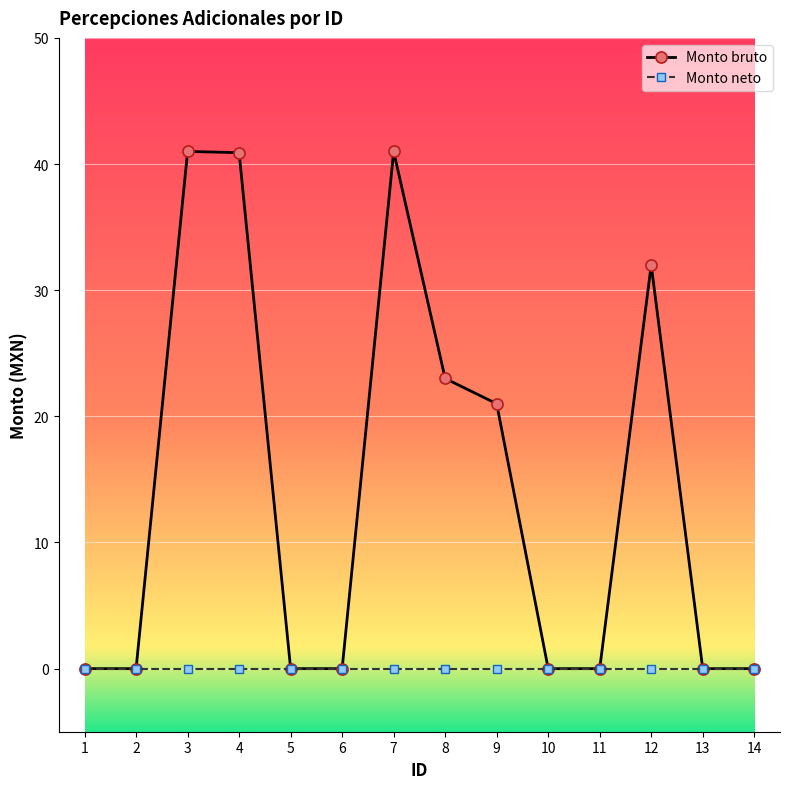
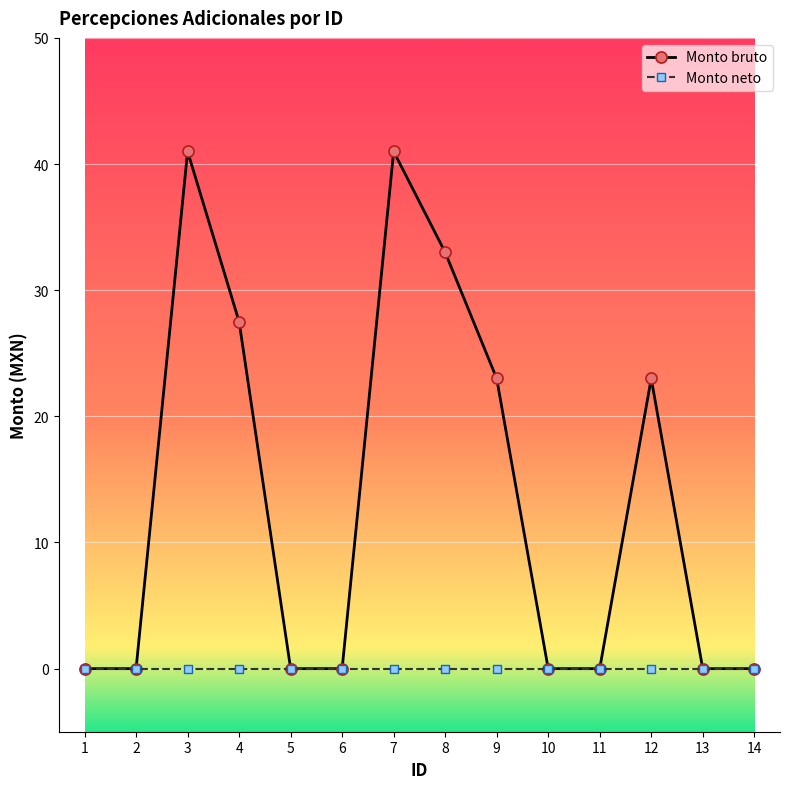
  {
    "Monto bruto": {
      "3": 41.0,
-     "4": 40.9,
+     "4": 27.5,
      "7": 41.0,
-     "8": 23,
-     "9": 21,
-     "12": 32
+     "8": 33,
+     "9": 23,
+     "12": 23
    },
    "Monto neto": {
      "3": 0.0,
      "4": 0.0,
      "7": 0.0,
      "8": 0.0,
      "9": 0.0,
      "12": 0.0
    }
  }
